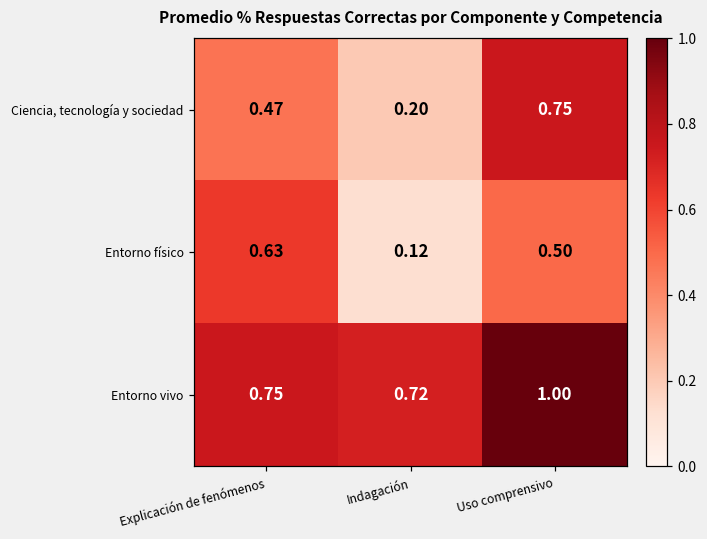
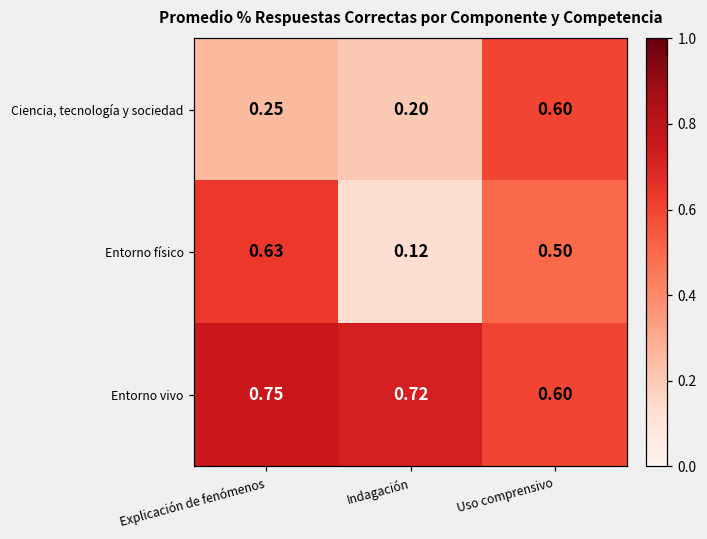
  {
    "Ciencia, tecnología y sociedad": {
-     "Explicación de fenómenos": 0.47,
+     "Explicación de fenómenos": 0.25,
      "Indagación": 0.20,
-     "Uso comprensivo": 0.75
+     "Uso comprensivo": 0.60
    },
    "Entorno físico": {
      "Explicación de fenómenos": 0.63,
      "Indagación": 0.12,
      "Uso comprensivo": 0.50
    },
    "Entorno vivo": {
      "Explicación de fenómenos": 0.75,
      "Indagación": 0.72,
-     "Uso comprensivo": 1.00
+     "Uso comprensivo": 0.60
    }
  }
